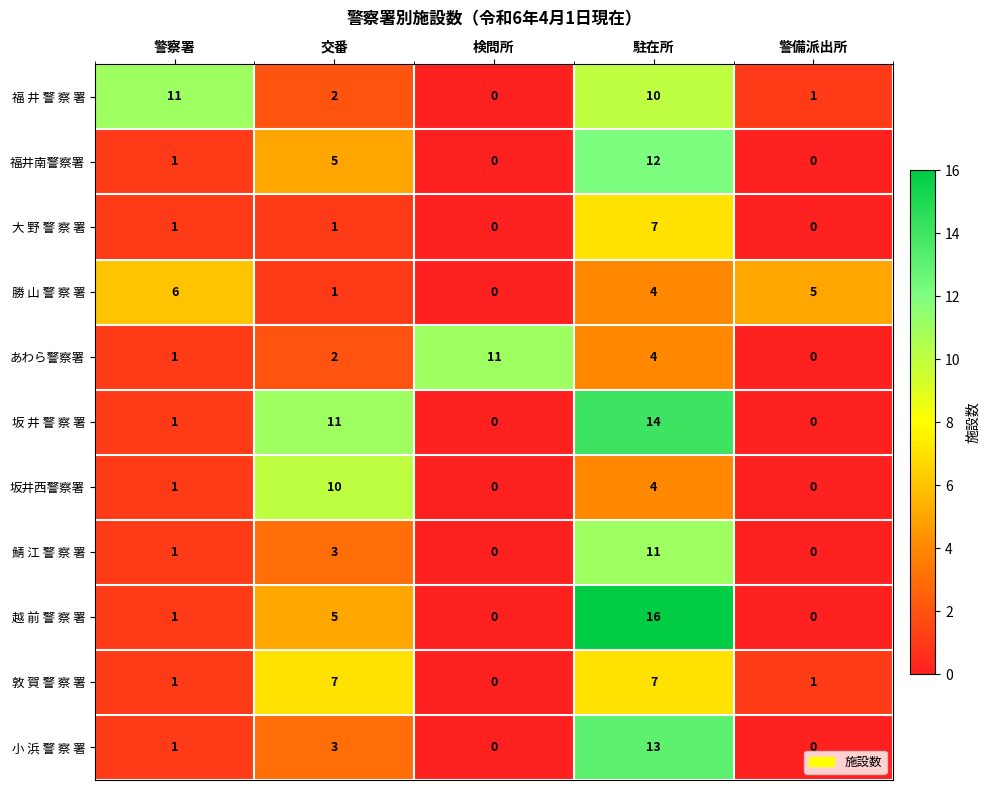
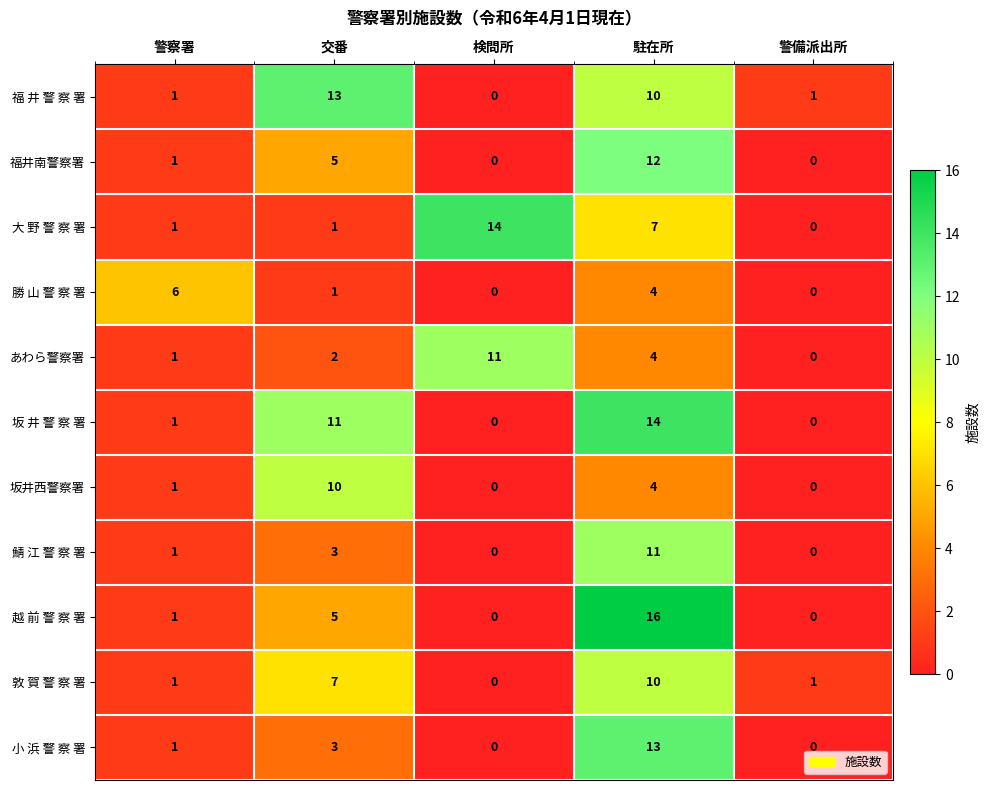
  {
    "福 井 警 察 署": {
-     "警察署": 11,
-     "交番": 2,
+     "警察署": 1,
+     "交番": 13,
      "検問所": 0,
      "駐在所": 10,
      "警備派出所": 1
    },
    "福井南警察署": {
      "警察署": 1,
      "交番": 5,
      "検問所": 0,
      "駐在所": 12,
      "警備派出所": 0
    },
    "大 野 警 察 署": {
      "警察署": 1,
      "交番": 1,
-     "検問所": 0,
+     "検問所": 14,
      "駐在所": 7,
      "警備派出所": 0
    },
    "勝 山 警 察 署": {
      "警察署": 6,
      "交番": 1,
      "検問所": 0,
      "駐在所": 4,
-     "警備派出所": 5
+     "警備派出所": 0
    },
    "あわら警察署": {
      "警察署": 1,
      "交番": 2,
      "検問所": 11,
      "駐在所": 4,
      "警備派出所": 0
    },
    "坂 井 警 察 署": {
      "警察署": 1,
      "交番": 11,
      "検問所": 0,
      "駐在所": 14,
      "警備派出所": 0
    },
    "坂井西警察署": {
      "警察署": 1,
      "交番": 10,
      "検問所": 0,
      "駐在所": 4,
      "警備派出所": 0
    },
    "鯖 江 警 察 署": {
      "警察署": 1,
      "交番": 3,
      "検問所": 0,
      "駐在所": 11,
      "警備派出所": 0
    },
    "越 前 警 察 署": {
      "警察署": 1,
      "交番": 5,
      "検問所": 0,
      "駐在所": 16,
      "警備派出所": 0
    },
    "敦 賀 警 察 署": {
      "警察署": 1,
      "交番": 7,
      "検問所": 0,
-     "駐在所": 7,
+     "駐在所": 10,
      "警備派出所": 1
    },
    "小 浜 警 察 署": {
      "警察署": 1,
      "交番": 3,
      "検問所": 0,
      "駐在所": 13
    }
  }
